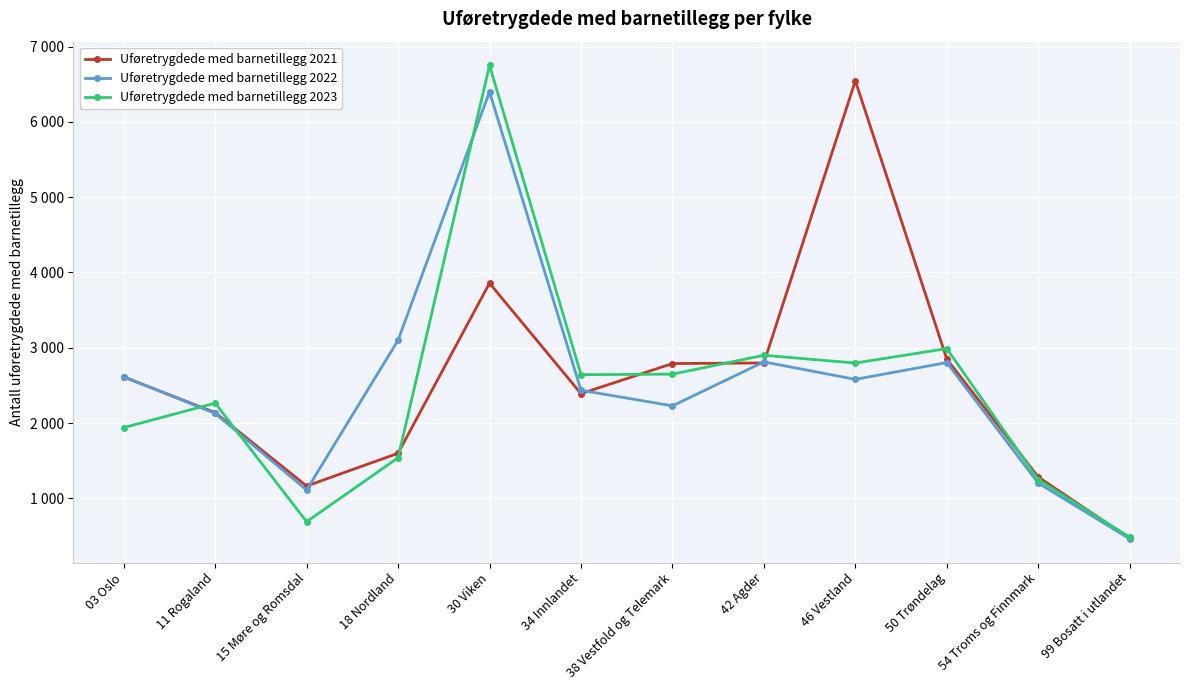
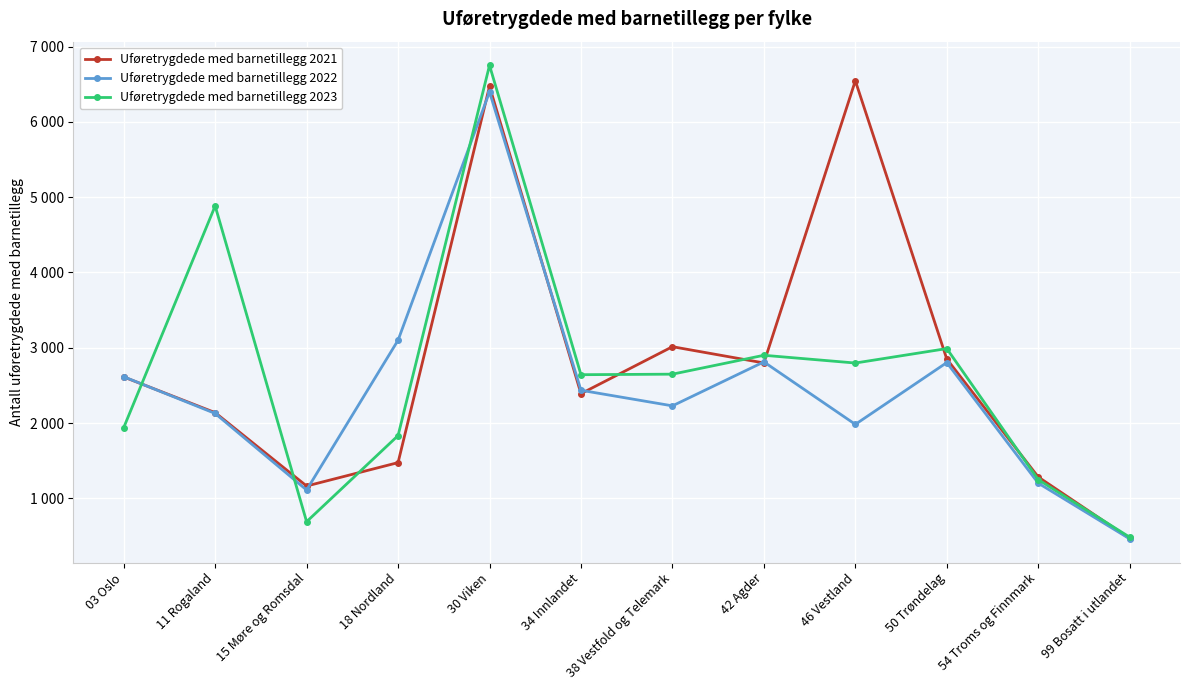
  {
    "Uføretrygdede med barnetillegg 2021": {
      "15 Møre og Romsdal": 1200,
-     "18 Nordland": 1600,
-     "30 Viken": 3900,
+     "18 Nordland": 1500,
+     "30 Viken": 6500,
      "34 Innlandet": 2400,
-     "38 Vestfold og Telemark": 2800,
+     "38 Vestfold og Telemark": 3000,
      "46 Vestland": 6500,
      "50 Trøndelag": 2900,
      "54 Troms og Finnmark": 1300
    },
    "Uføretrygdede med barnetillegg 2022": {
      "15 Møre og Romsdal": 1100,
      "18 Nordland": 3100,
      "30 Viken": 6400,
      "34 Innlandet": 2400,
      "38 Vestfold og Telemark": 2200,
-     "46 Vestland": 2600,
+     "46 Vestland": 2000,
      "50 Trøndelag": 2800,
      "54 Troms og Finnmark": 1200
    },
    "Uføretrygdede med barnetillegg 2023": {
      "03 Oslo": 1900,
-     "11 Rogaland": 2300,
+     "11 Rogaland": 4900,
      "15 Møre og Romsdal": 700,
-     "18 Nordland": 1500,
+     "18 Nordland": 1800,
      "30 Viken": 6800,
      "34 Innlandet": 2600,
      "38 Vestfold og Telemark": 2600,
      "42 Agder": 2900,
      "46 Vestland": 2800,
      "50 Trøndelag": 3000,
      "54 Troms og Finnmark": 1200
    }
  }
